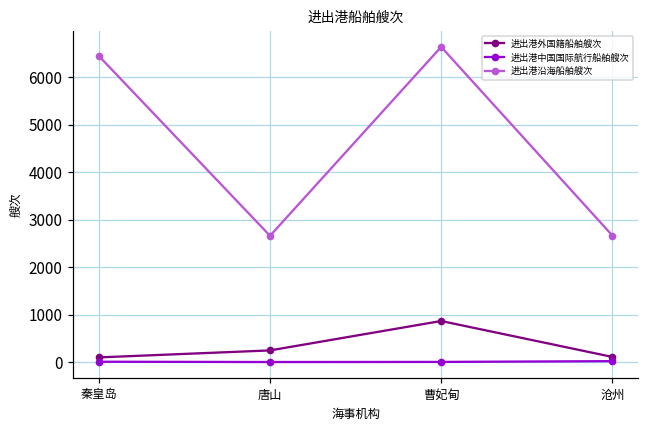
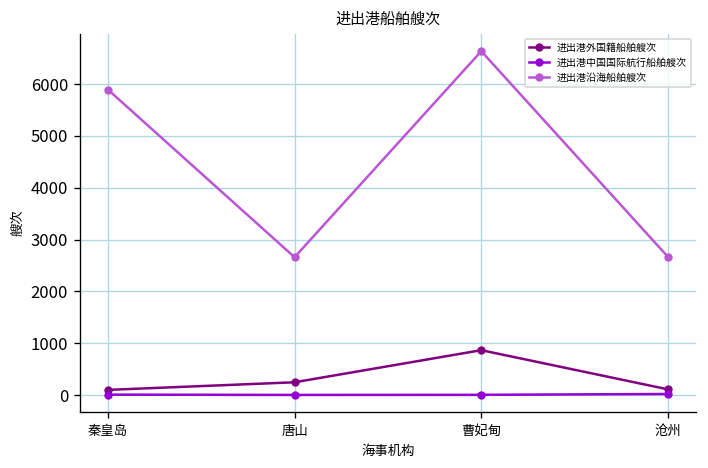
  {
    "进出港外国籍船舶艘次": {
      "秦皇岛": 100,
      "唐山": 200,
      "曹妃甸": 900,
      "沧州": 100
    },
    "进出港中国国际航行船舶艘次": {
      "秦皇岛": 0,
      "唐山": 0,
      "曹妃甸": 0,
      "沧州": 0
    },
    "进出港沿海船舶艘次": {
-     "秦皇岛": 6400,
+     "秦皇岛": 5900,
      "唐山": 2700,
      "曹妃甸": 6600,
      "沧州": 2700
    }
  }
